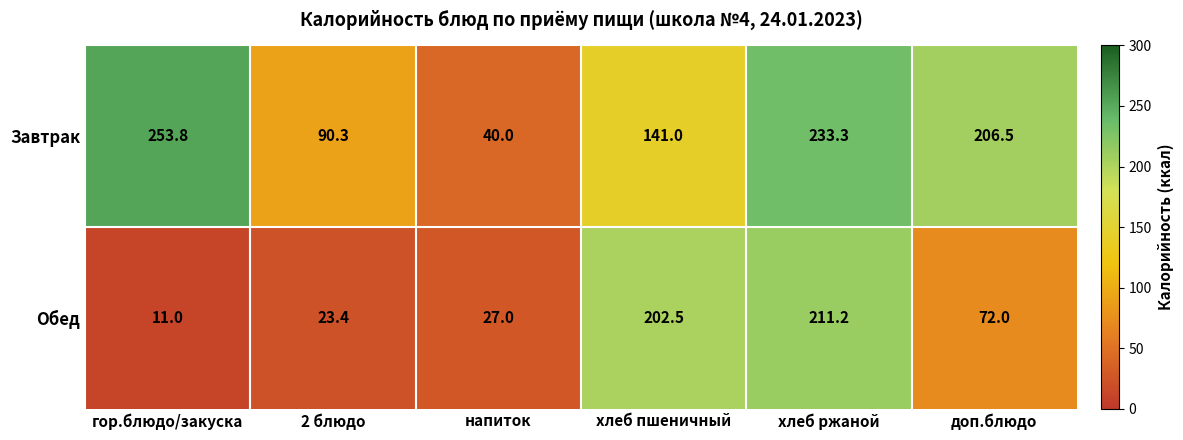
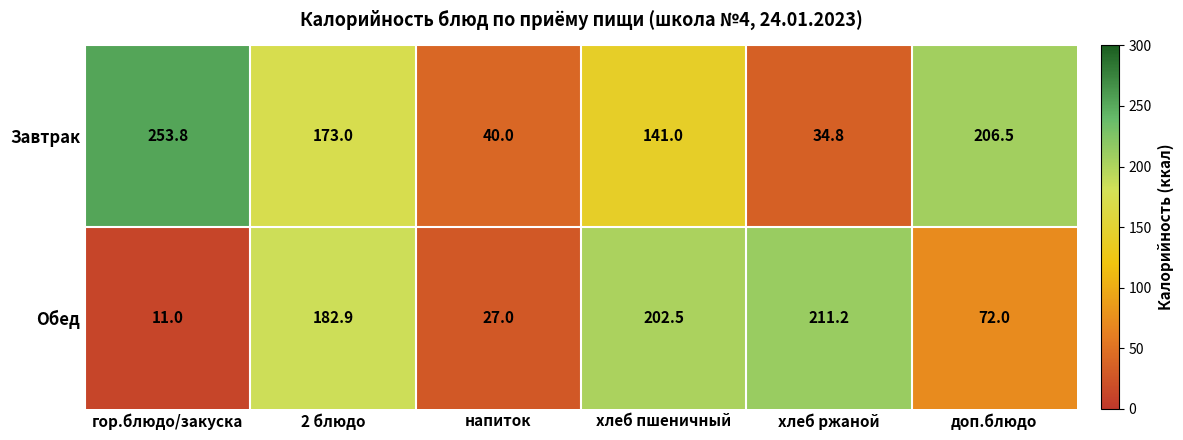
  {
    "Завтрак": {
      "гор.блюдо/закуска": 253.8,
-     "2 блюдо": 90.3,
+     "2 блюдо": 173.0,
      "напиток": 40.0,
      "хлеб пшеничный": 141.0,
-     "хлеб ржаной": 233.3,
+     "хлеб ржаной": 34.8,
      "доп.блюдо": 206.5
    },
    "Обед": {
      "гор.блюдо/закуска": 11.0,
-     "2 блюдо": 23.4,
+     "2 блюдо": 182.9,
      "напиток": 27.0,
      "хлеб пшеничный": 202.5,
      "хлеб ржаной": 211.2,
      "доп.блюдо": 72.0
    }
  }
